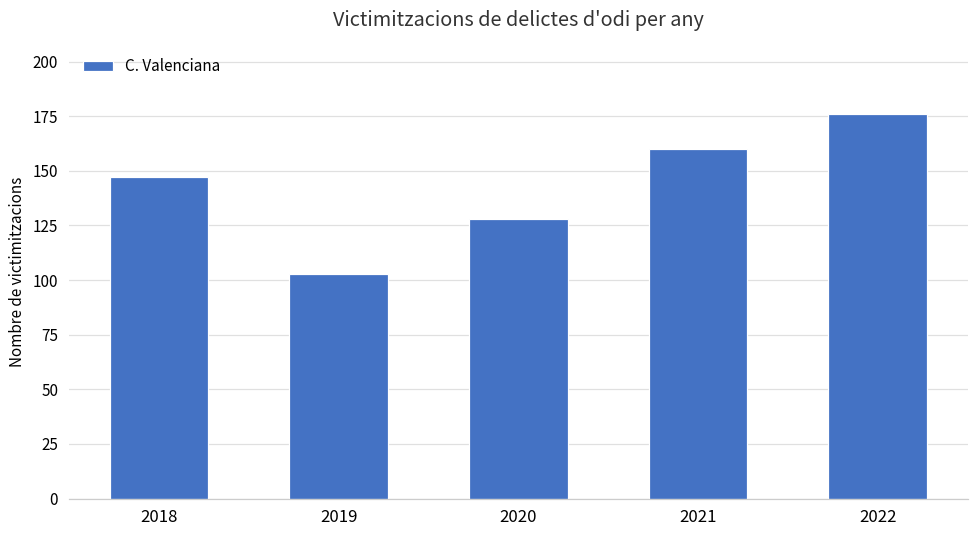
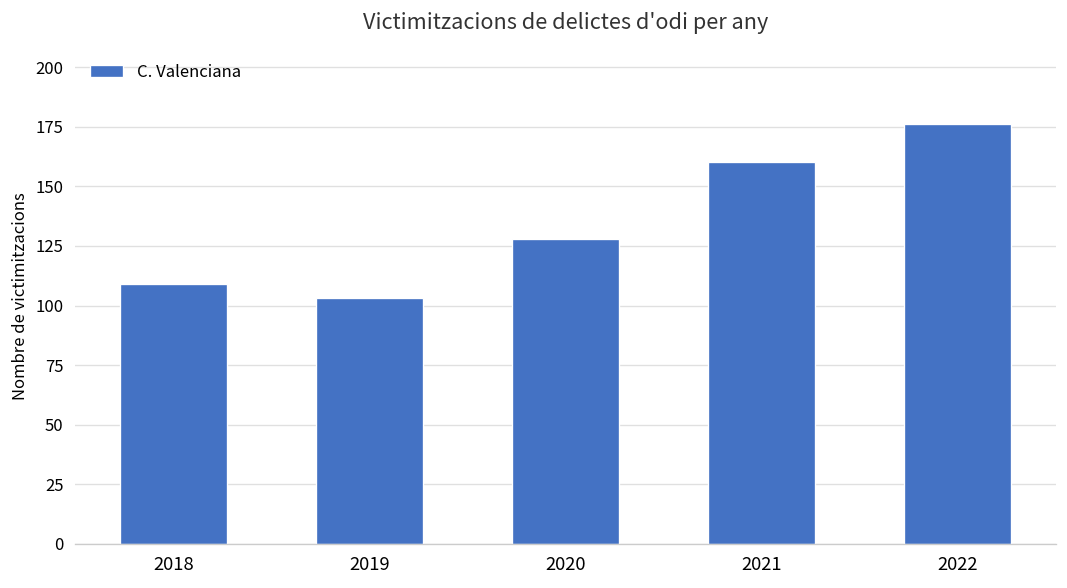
  {
-   "2018": 147,
+   "2018": 109,
    "2019": 103,
    "2020": 128,
    "2021": 160,
    "2022": 176
  }
